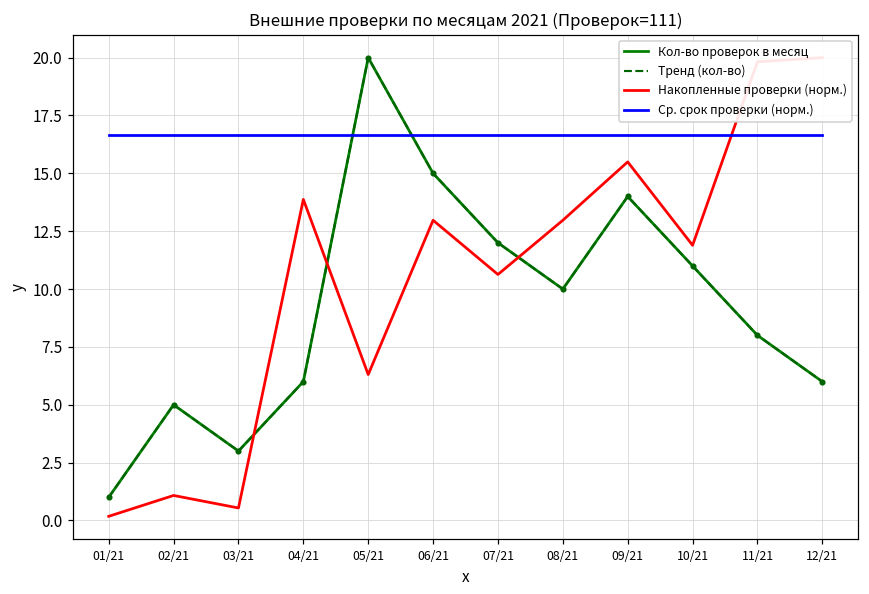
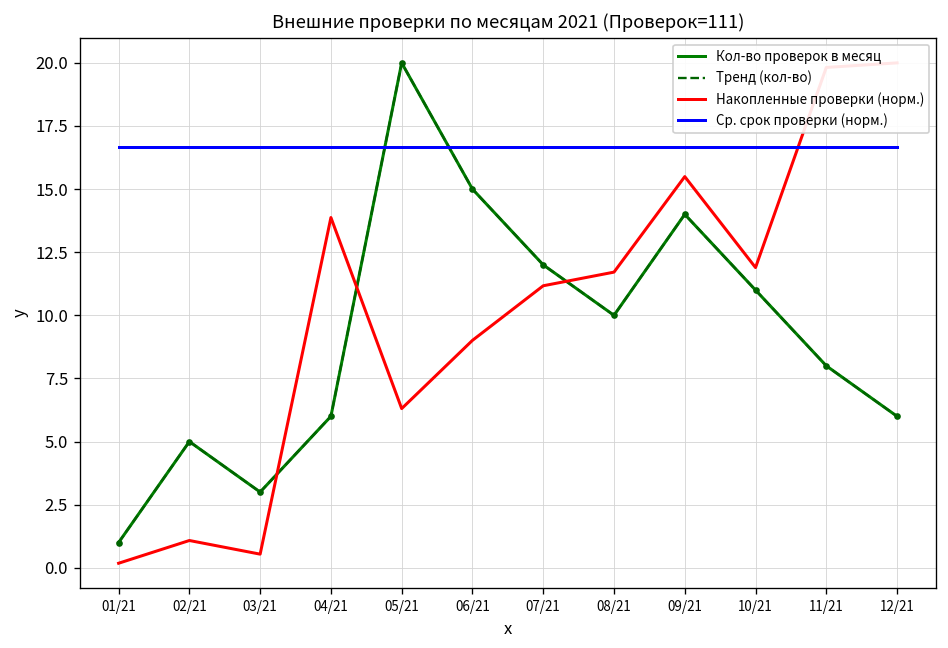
  {
    "Накопленные проверки (норм.)": {
      "01/21": 0.2,
      "02/21": 1.1,
      "03/21": 0.5,
      "04/21": 13.9,
      "05/21": 6.3,
-     "06/21": 13.0,
-     "07/21": 10.6,
-     "08/21": 13.0,
+     "06/21": 9.0,
+     "07/21": 11.2,
+     "08/21": 11.7,
      "09/21": 15.5,
      "10/21": 11.9
    },
    "Ср. срок проверки (норм.)": {
      "01/21": 16.7,
      "02/21": 16.7,
      "03/21": 16.7,
      "04/21": 16.7,
      "05/21": 16.7,
      "06/21": 16.7,
      "07/21": 16.7,
      "08/21": 16.7,
      "09/21": 16.7,
      "10/21": 16.7,
      "11/21": 16.7,
      "12/21": 16.7
    }
  }
